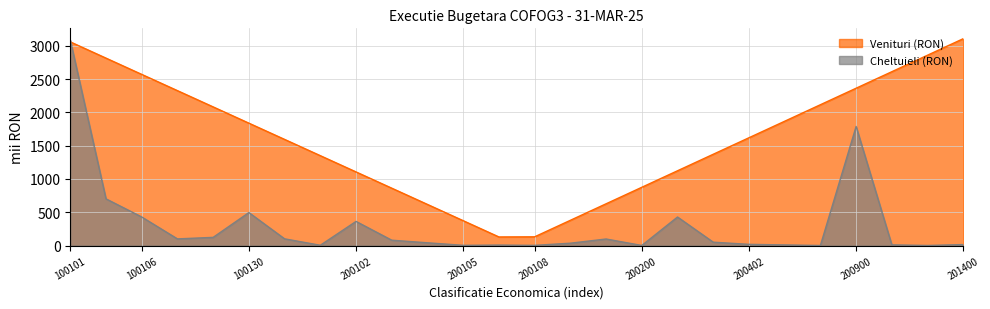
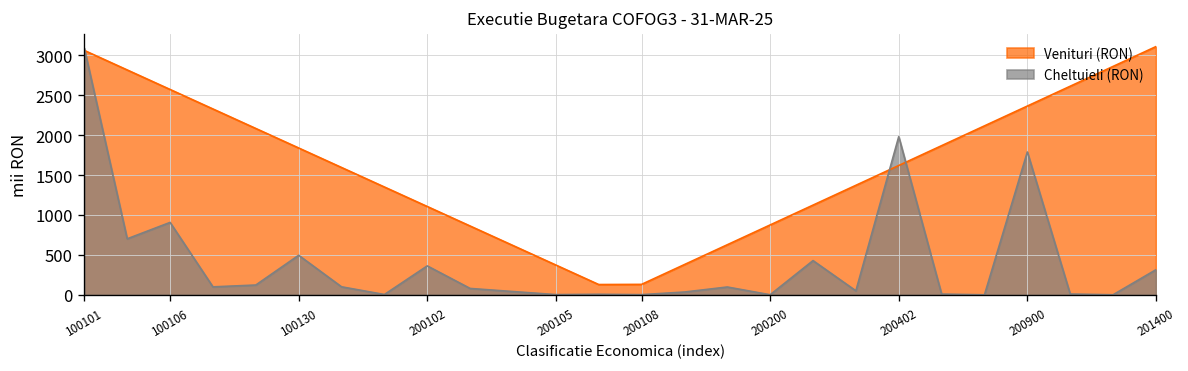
  {
    "Venituri (RON)": {
      "100106": 2600,
      "100130": 1800,
      "200102": 1100,
      "200105": 400,
      "200108": 100,
      "200200": 900,
      "200402": 1600,
      "200900": 2400,
      "201400": 3100
    },
    "Cheltuieli (RON)": {
-     "100106": 400,
+     "100106": 900,
      "100130": 500,
      "200102": 400,
      "200105": 0,
      "200108": 0,
      "200200": 0,
-     "200402": 0,
+     "200402": 2000,
      "200900": 1800,
-     "201400": 0
+     "201400": 300
    }
  }
